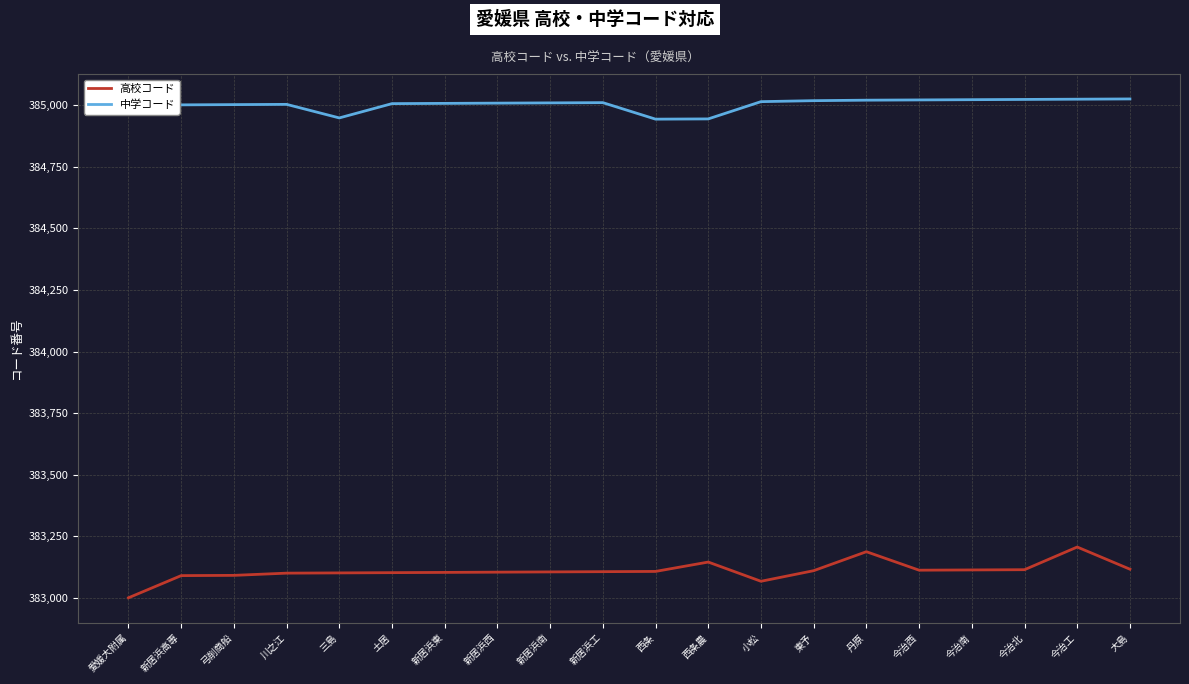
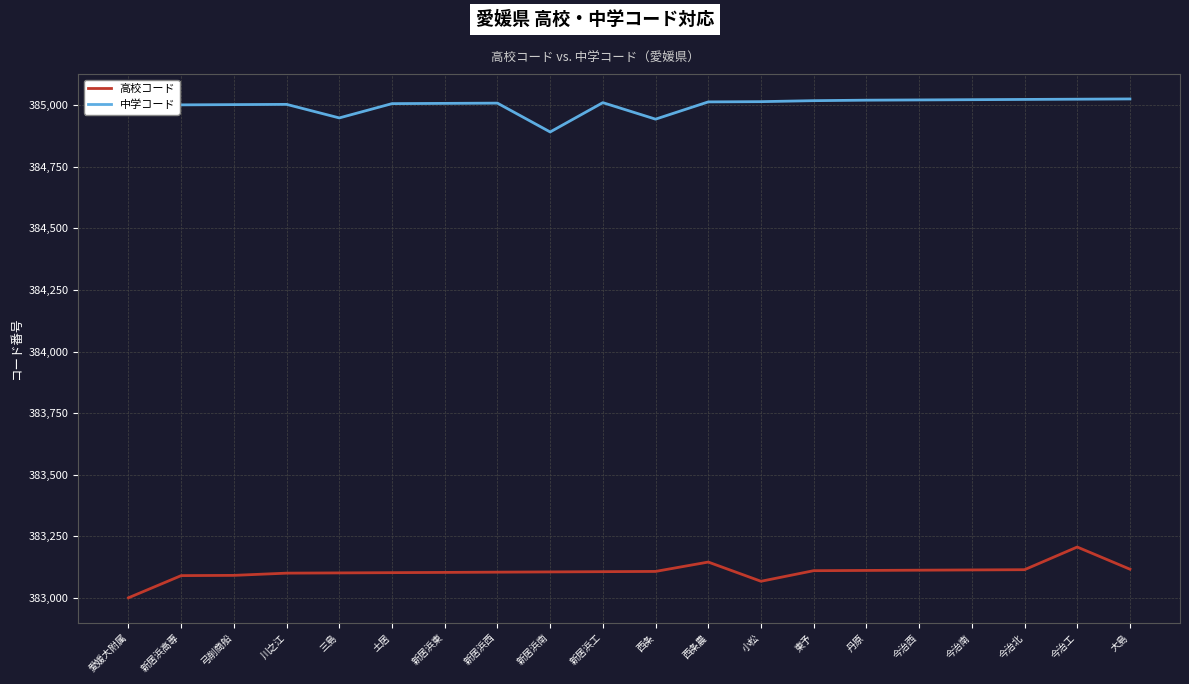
  {
    "高校コード": {
      "愛媛大附属": "383,000",
      "新居浜高専": "383,090",
      "弓削商船": "383,090",
      "川之江": "383,100",
      "三島": "383,100",
      "土居": "383,100",
      "新居浜東": "383,100",
      "新居浜西": "383,110",
      "新居浜南": "383,110",
      "新居浜工": "383,110",
      "西条": "383,110",
      "西条農": "383,150",
      "小松": "383,070",
      "東予": "383,110",
-     "丹原": "383,190",
+     "丹原": "383,110",
      "今治西": "383,110",
      "今治南": "383,110",
      "今治北": "383,120",
      "今治工": "383,210",
      "大島": "383,120"
    },
    "中学コード": {
      "新居浜高専": "385,000",
      "弓削商船": "385,000",
      "川之江": "385,000",
      "三島": "384,950",
      "土居": "385,010",
      "新居浜東": "385,010",
      "新居浜西": "385,010",
-     "新居浜南": "385,010",
+     "新居浜南": "384,890",
      "新居浜工": "385,010",
      "西条": "384,940",
-     "西条農": "384,940",
+     "西条農": "385,010",
      "小松": "385,010",
      "東予": "385,020",
      "丹原": "385,020",
      "今治西": "385,020",
      "今治南": "385,020",
      "今治北": "385,020",
      "今治工": "385,020",
      "大島": "385,030"
    }
  }
